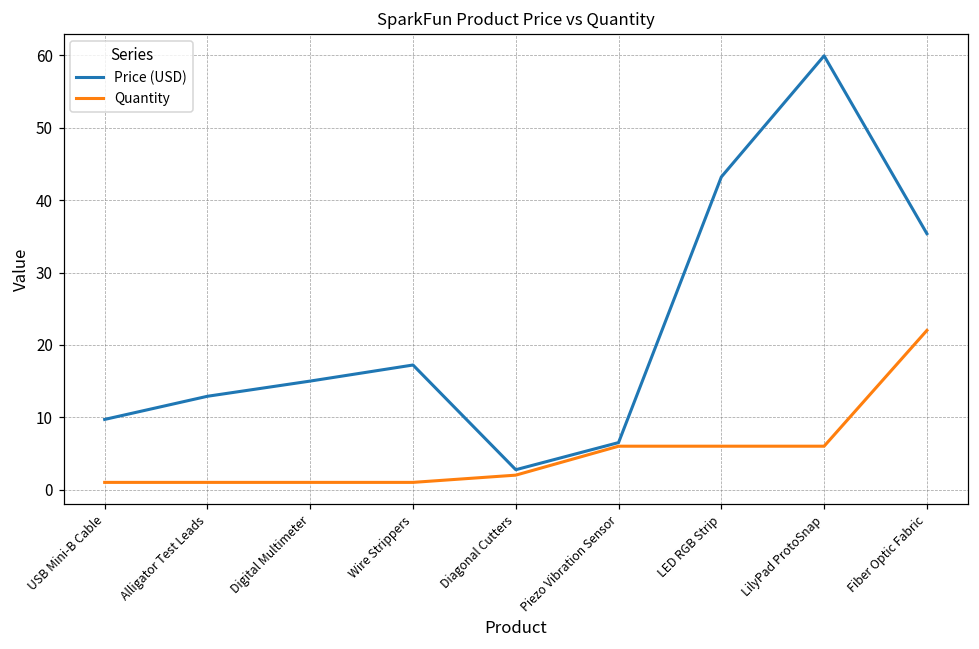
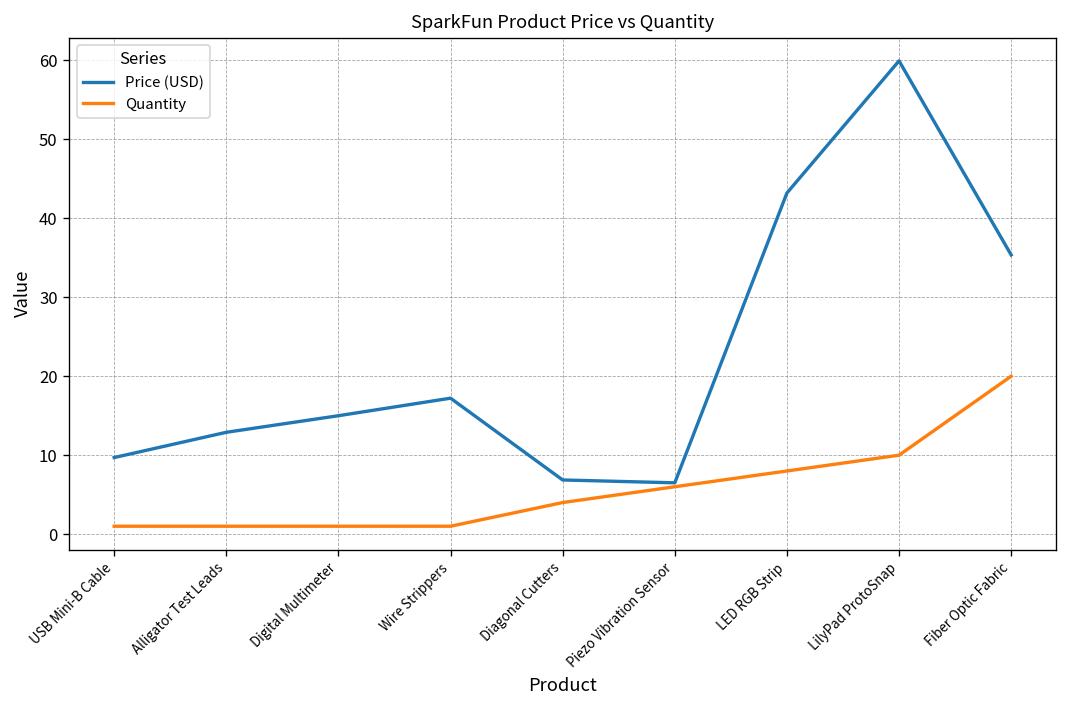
  {
    "Price (USD)": {
      "USB Mini-B Cable": 10,
      "Alligator Test Leads": 13,
      "Digital Multimeter": 15,
      "Wire Strippers": 17,
-     "Diagonal Cutters": 3,
+     "Diagonal Cutters": 7,
      "Piezo Vibration Sensor": 7,
      "LED RGB Strip": 43,
      "LilyPad ProtoSnap": 60,
      "Fiber Optic Fabric": 35
    },
    "Quantity": {
      "USB Mini-B Cable": 1,
      "Alligator Test Leads": 1,
      "Digital Multimeter": 1,
      "Wire Strippers": 1,
-     "Diagonal Cutters": 2,
+     "Diagonal Cutters": 4,
      "Piezo Vibration Sensor": 6,
-     "LED RGB Strip": 6,
-     "LilyPad ProtoSnap": 6,
-     "Fiber Optic Fabric": 22
+     "LED RGB Strip": 8,
+     "LilyPad ProtoSnap": 10,
+     "Fiber Optic Fabric": 20
    }
  }
